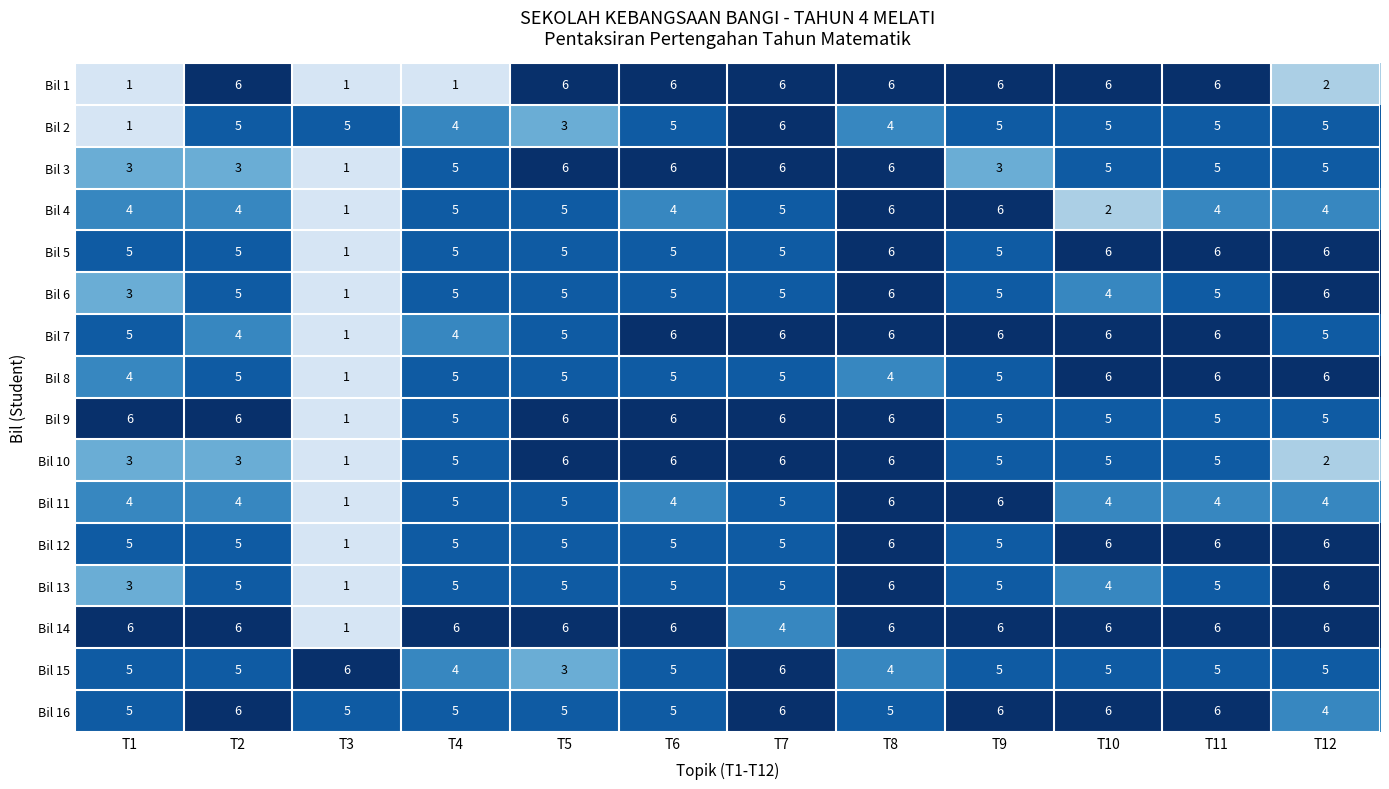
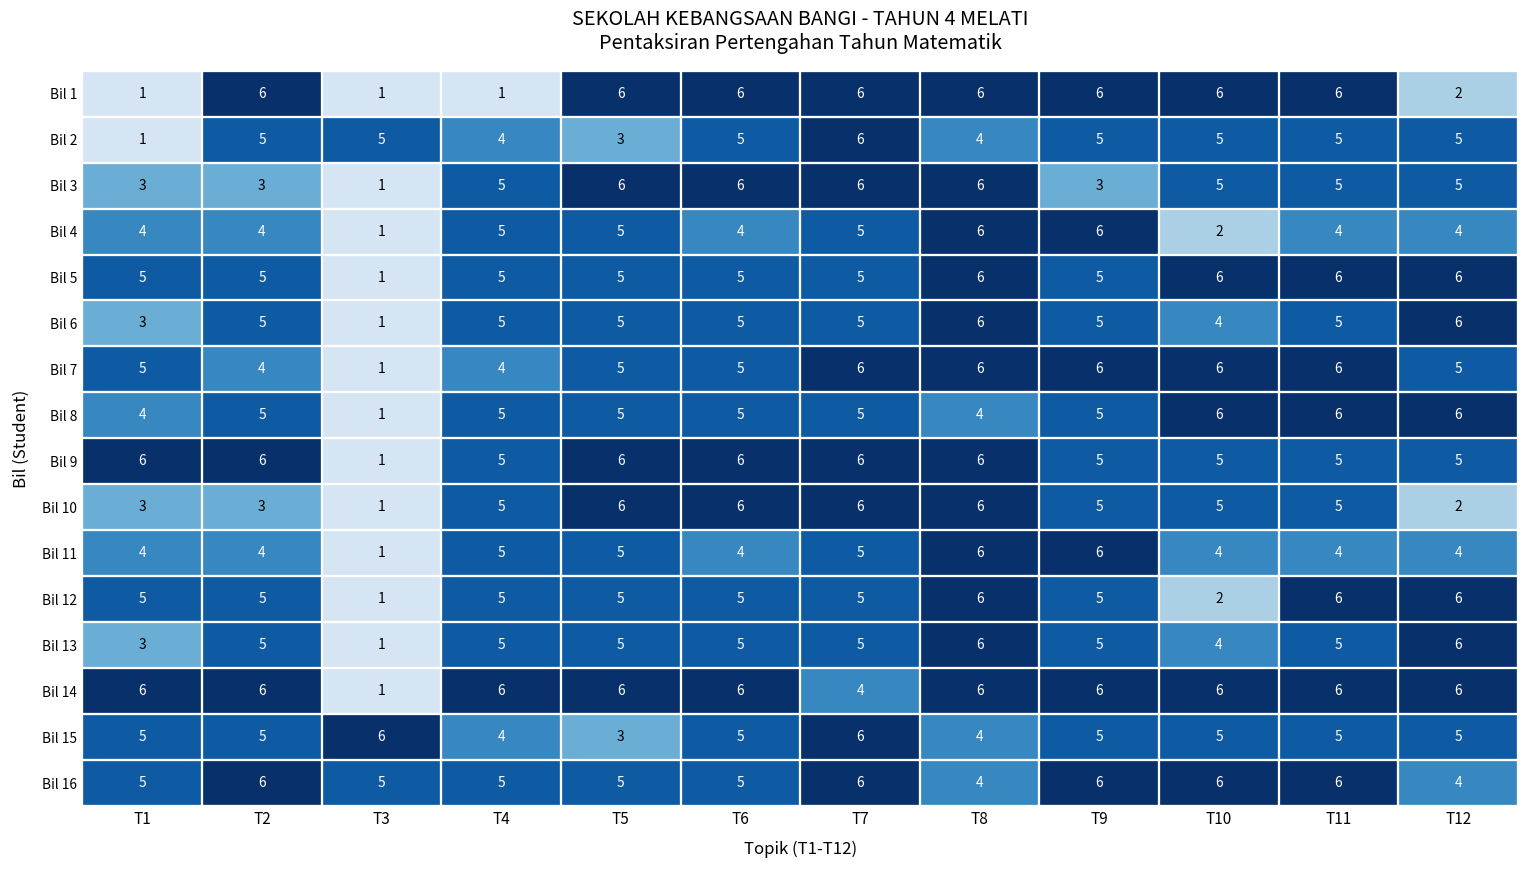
  {
    "Bil 1": {
      "T1": 1,
      "T2": 6,
      "T3": 1,
      "T4": 1,
      "T5": 6,
      "T6": 6,
      "T7": 6,
      "T8": 6,
      "T9": 6,
      "T10": 6,
      "T11": 6,
      "T12": 2
    },
    "Bil 2": {
      "T1": 1,
      "T2": 5,
      "T3": 5,
      "T4": 4,
      "T5": 3,
      "T6": 5,
      "T7": 6,
      "T8": 4,
      "T9": 5,
      "T10": 5,
      "T11": 5,
      "T12": 5
    },
    "Bil 3": {
      "T1": 3,
      "T2": 3,
      "T3": 1,
      "T4": 5,
      "T5": 6,
      "T6": 6,
      "T7": 6,
      "T8": 6,
      "T9": 3,
      "T10": 5,
      "T11": 5,
      "T12": 5
    },
    "Bil 4": {
      "T1": 4,
      "T2": 4,
      "T3": 1,
      "T4": 5,
      "T5": 5,
      "T6": 4,
      "T7": 5,
      "T8": 6,
      "T9": 6,
      "T10": 2,
      "T11": 4,
      "T12": 4
    },
    "Bil 5": {
      "T1": 5,
      "T2": 5,
      "T3": 1,
      "T4": 5,
      "T5": 5,
      "T6": 5,
      "T7": 5,
      "T8": 6,
      "T9": 5,
      "T10": 6,
      "T11": 6,
      "T12": 6
    },
    "Bil 6": {
      "T1": 3,
      "T2": 5,
      "T3": 1,
      "T4": 5,
      "T5": 5,
      "T6": 5,
      "T7": 5,
      "T8": 6,
      "T9": 5,
      "T10": 4,
      "T11": 5,
      "T12": 6
    },
    "Bil 7": {
      "T1": 5,
      "T2": 4,
      "T3": 1,
      "T4": 4,
      "T5": 5,
-     "T6": 6,
+     "T6": 5,
      "T7": 6,
      "T8": 6,
      "T9": 6,
      "T10": 6,
      "T11": 6,
      "T12": 5
    },
    "Bil 8": {
      "T1": 4,
      "T2": 5,
      "T3": 1,
      "T4": 5,
      "T5": 5,
      "T6": 5,
      "T7": 5,
      "T8": 4,
      "T9": 5,
      "T10": 6,
      "T11": 6,
      "T12": 6
    },
    "Bil 9": {
      "T1": 6,
      "T2": 6,
      "T3": 1,
      "T4": 5,
      "T5": 6,
      "T6": 6,
      "T7": 6,
      "T8": 6,
      "T9": 5,
      "T10": 5,
      "T11": 5,
      "T12": 5
    },
    "Bil 10": {
      "T1": 3,
      "T2": 3,
      "T3": 1,
      "T4": 5,
      "T5": 6,
      "T6": 6,
      "T7": 6,
      "T8": 6,
      "T9": 5,
      "T10": 5,
      "T11": 5,
      "T12": 2
    },
    "Bil 11": {
      "T1": 4,
      "T2": 4,
      "T3": 1,
      "T4": 5,
      "T5": 5,
      "T6": 4,
      "T7": 5,
      "T8": 6,
      "T9": 6,
      "T10": 4,
      "T11": 4,
      "T12": 4
    },
    "Bil 12": {
      "T1": 5,
      "T2": 5,
      "T3": 1,
      "T4": 5,
      "T5": 5,
      "T6": 5,
      "T7": 5,
      "T8": 6,
      "T9": 5,
-     "T10": 6,
+     "T10": 2,
      "T11": 6,
      "T12": 6
    },
    "Bil 13": {
      "T1": 3,
      "T2": 5,
      "T3": 1,
      "T4": 5,
      "T5": 5,
      "T6": 5,
      "T7": 5,
      "T8": 6,
      "T9": 5,
      "T10": 4,
      "T11": 5,
      "T12": 6
    },
    "Bil 14": {
      "T1": 6,
      "T2": 6,
      "T3": 1,
      "T4": 6,
      "T5": 6,
      "T6": 6,
      "T7": 4,
      "T8": 6,
      "T9": 6,
      "T10": 6,
      "T11": 6,
      "T12": 6
    },
    "Bil 15": {
      "T1": 5,
      "T2": 5,
      "T3": 6,
      "T4": 4,
      "T5": 3,
      "T6": 5,
      "T7": 6,
      "T8": 4,
      "T9": 5,
      "T10": 5,
      "T11": 5,
      "T12": 5
    },
    "Bil 16": {
      "T1": 5,
      "T2": 6,
      "T3": 5,
      "T4": 5,
      "T5": 5,
      "T6": 5,
      "T7": 6,
-     "T8": 5,
+     "T8": 4,
      "T9": 6,
      "T10": 6,
      "T11": 6,
      "T12": 4
    }
  }
